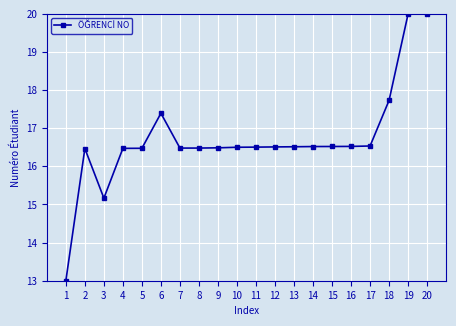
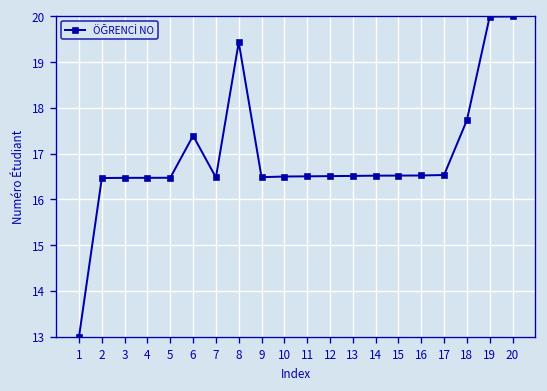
  {
    "1": 13.0,
    "2": 16.5,
-   "3": 15.2,
+   "3": 16.5,
    "4": 16.5,
    "5": 16.5,
    "6": 17.4,
    "7": 16.5,
-   "8": 16.5,
+   "8": 19.4,
    "9": 16.5,
    "10": 16.5,
    "11": 16.5,
    "12": 16.5,
    "13": 16.5,
    "14": 16.5,
    "15": 16.5,
    "16": 16.5,
    "17": 16.5,
    "18": 17.7,
    "19": 20.0,
    "20": 20.0
  }
